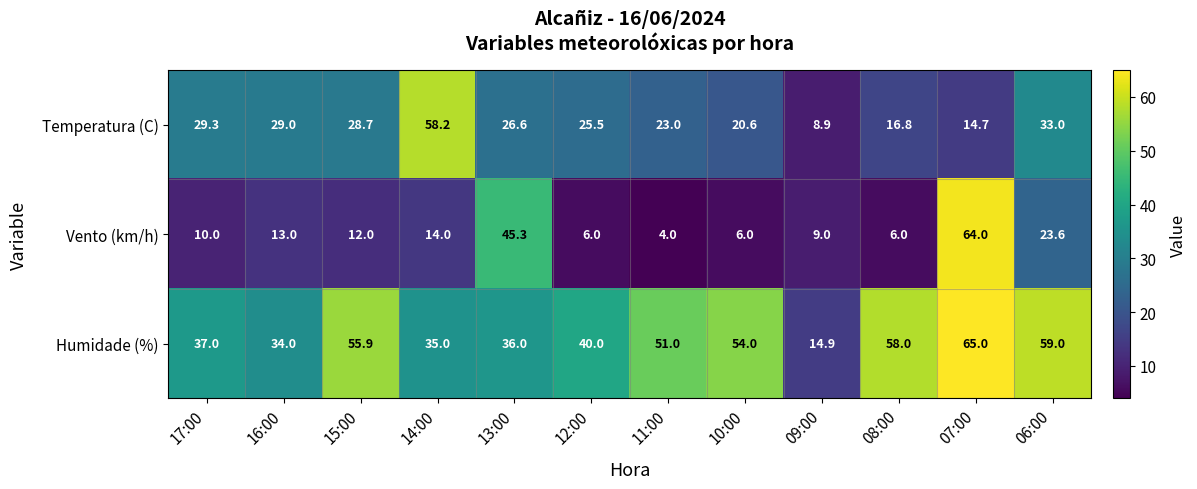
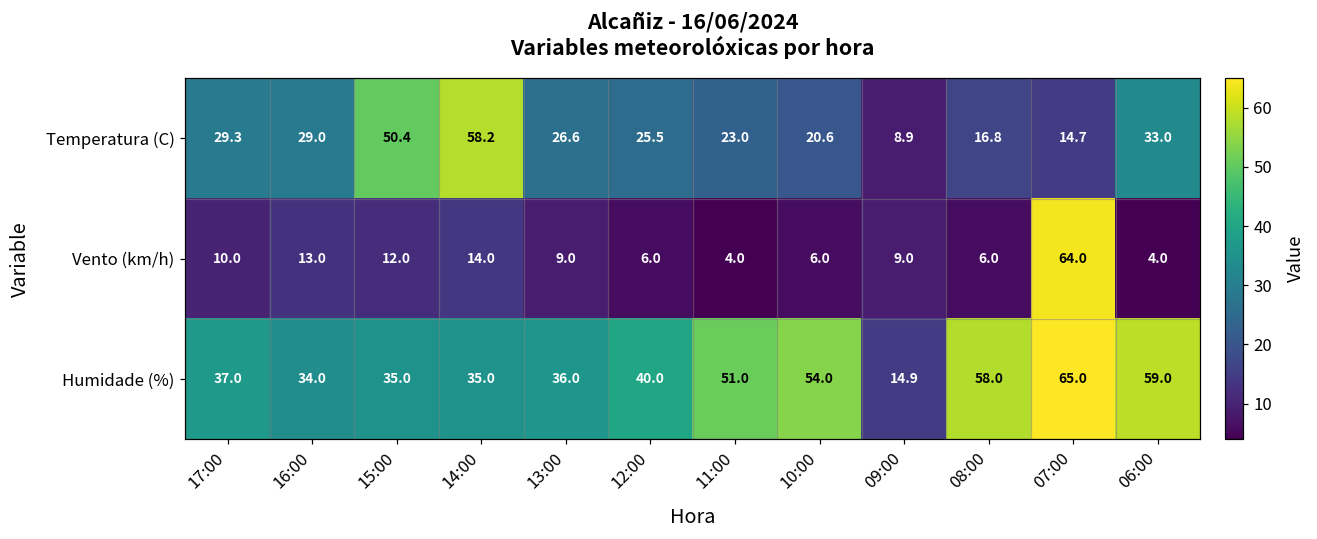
  {
    "Temperatura (C)": {
      "17:00": 29.3,
      "16:00": 29.0,
-     "15:00": 28.7,
+     "15:00": 50.4,
      "14:00": 58.2,
      "13:00": 26.6,
      "12:00": 25.5,
      "11:00": 23.0,
      "10:00": 20.6,
      "09:00": 8.9,
      "08:00": 16.8,
      "07:00": 14.7,
      "06:00": 33.0
    },
    "Vento (km/h)": {
      "17:00": 10.0,
      "16:00": 13.0,
      "15:00": 12.0,
      "14:00": 14.0,
-     "13:00": 45.3,
+     "13:00": 9.0,
      "12:00": 6.0,
      "11:00": 4.0,
      "10:00": 6.0,
      "09:00": 9.0,
      "08:00": 6.0,
      "07:00": 64.0,
-     "06:00": 23.6
+     "06:00": 4.0
    },
    "Humidade (%)": {
      "17:00": 37.0,
      "16:00": 34.0,
-     "15:00": 55.9,
+     "15:00": 35.0,
      "14:00": 35.0,
      "13:00": 36.0,
      "12:00": 40.0,
      "11:00": 51.0,
      "10:00": 54.0,
      "09:00": 14.9,
      "08:00": 58.0,
      "07:00": 65.0,
      "06:00": 59.0
    }
  }
